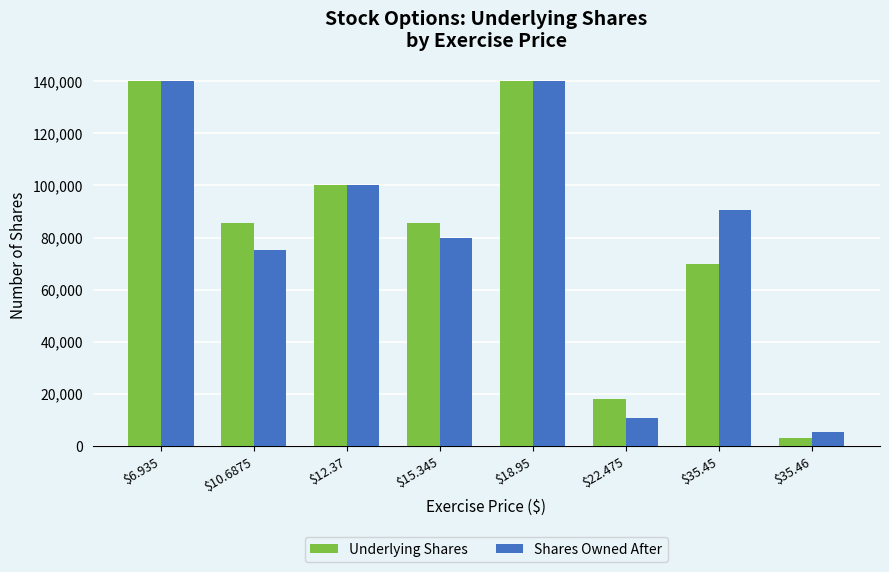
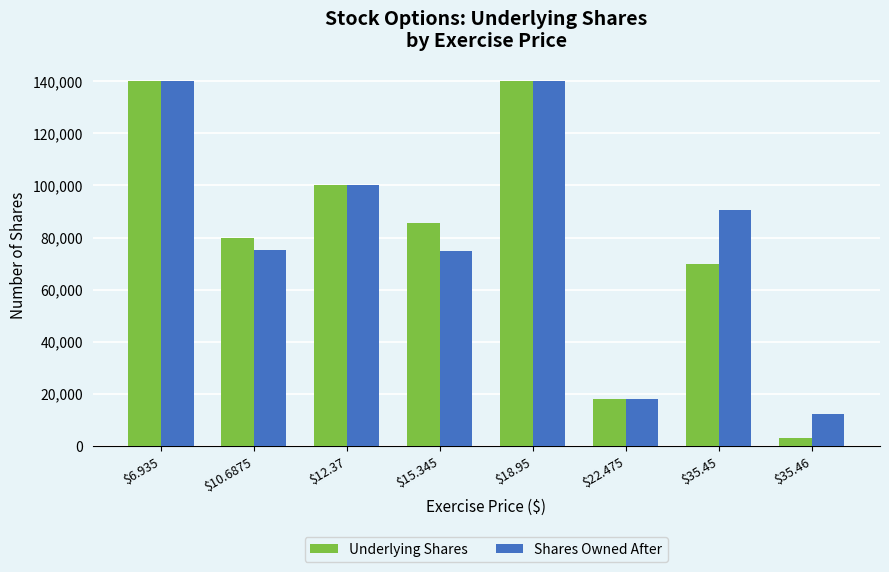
  {
    "Underlying Shares": {
      "$6.935": "140,000",
-     "$10.6875": "86,000",
+     "$10.6875": "80,000",
      "$12.37": "100,000",
      "$15.345": "86,000",
      "$18.95": "140,000",
      "$22.475": "18,000",
      "$35.45": "70,000",
      "$35.46": "3,000"
    },
    "Shares Owned After": {
      "$6.935": "140,000",
      "$10.6875": "75,000",
      "$12.37": "100,000",
-     "$15.345": "80,000",
+     "$15.345": "75,000",
      "$18.95": "140,000",
-     "$22.475": "11,000",
+     "$22.475": "18,000",
      "$35.45": "91,000",
-     "$35.46": "5,000"
+     "$35.46": "12,000"
    }
  }
